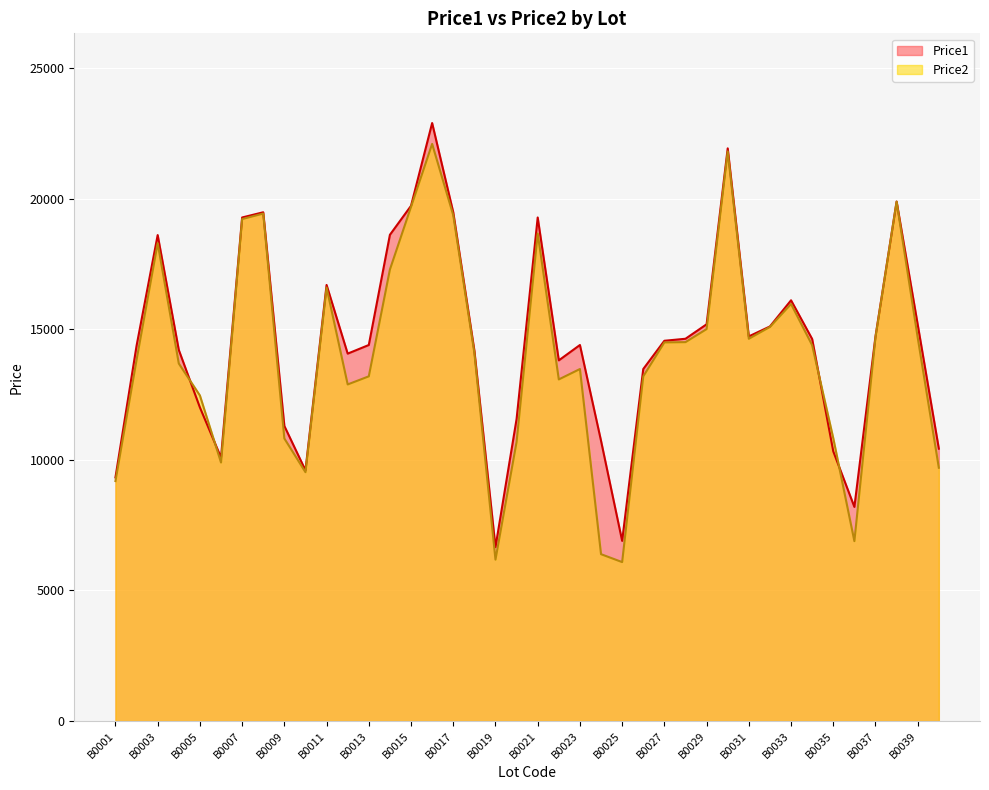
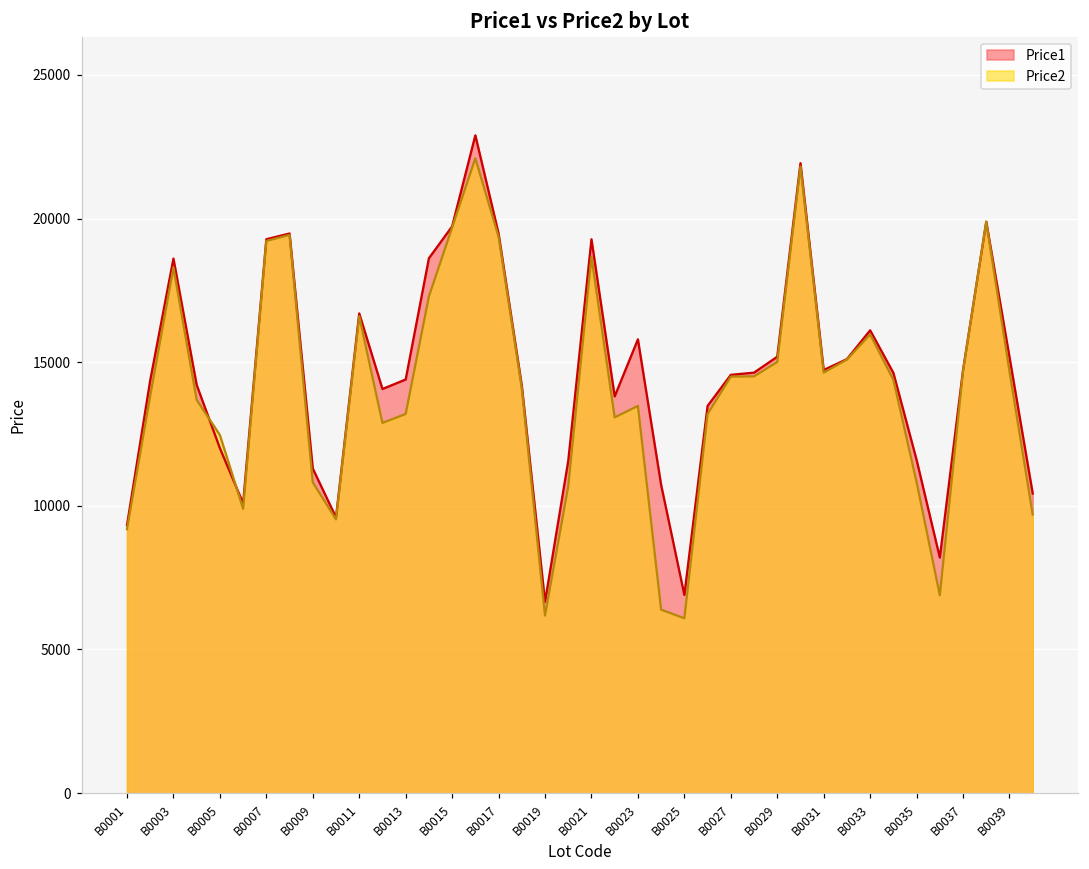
  {
    "Price1": {
      "B0001": 9300,
      "B0003": 18600,
      "B0005": 12000,
      "B0009": 11300,
      "B0011": 16700,
      "B0013": 14400,
      "B0017": 19500,
      "B0019": 6700,
      "B0021": 19300,
-     "B0023": 14400,
+     "B0023": 15800,
      "B0025": 6900,
      "B0029": 15200,
      "B0033": 16100,
-     "B0035": 10300,
+     "B0035": 11600,
      "B0039": 15200
    },
    "Price2": {
      "B0001": 9200,
      "B0003": 18300,
      "B0005": 12500,
      "B0009": 10800,
      "B0011": 16600,
      "B0013": 13200,
      "B0017": 19400,
      "B0019": 6200,
      "B0021": 18700,
      "B0023": 13500,
      "B0025": 6100,
      "B0029": 15000,
      "B0033": 16000,
      "B0035": 10800,
      "B0039": 14700
    }
  }
